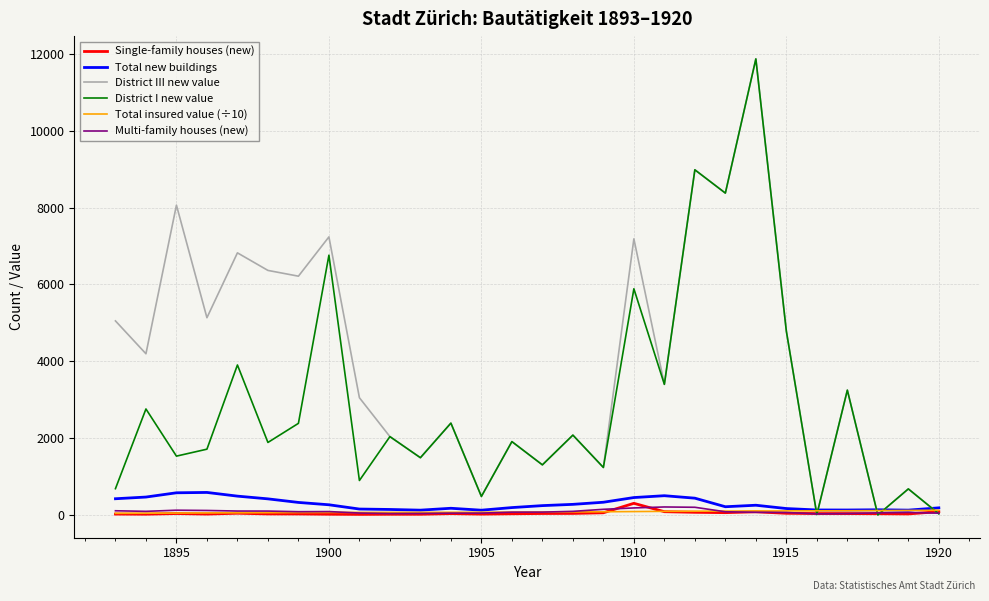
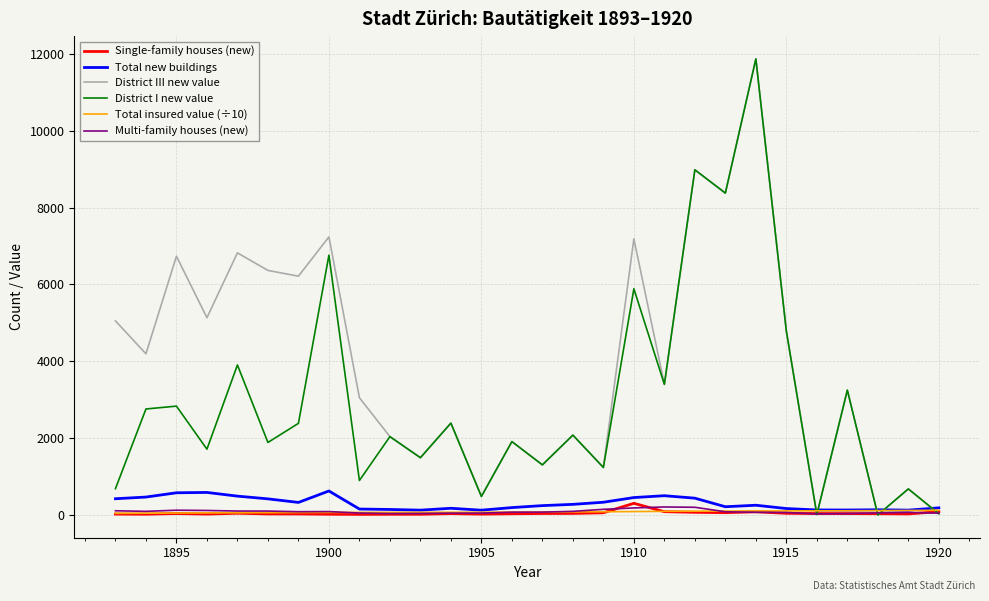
  {
    "Single-family houses (new)": {
      "1910": 300
    },
    "Total new buildings": {
      "1895": 600,
-     "1900": 300,
+     "1900": 600,
      "1910": 500
    },
    "District III new value": {
-     "1895": 8100,
+     "1895": 6700,
      "1900": 7200,
      "1910": 7200
    },
    "District I new value": {
-     "1895": 1500,
+     "1895": 2800,
      "1900": 6800,
      "1910": 5900
    },
    "Total insured value (÷10)": {
      "1910": 100
    },
    "Multi-family houses (new)": {
      "1895": 100,
      "1910": 200
    }
  }
